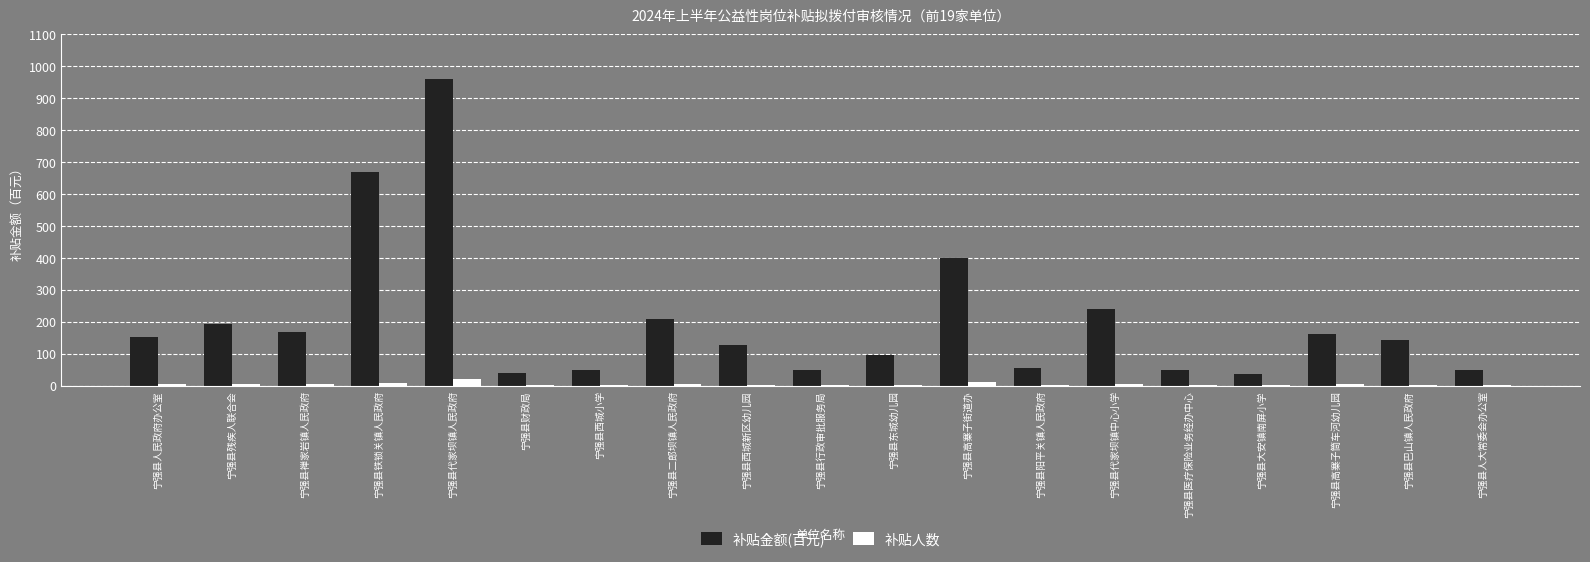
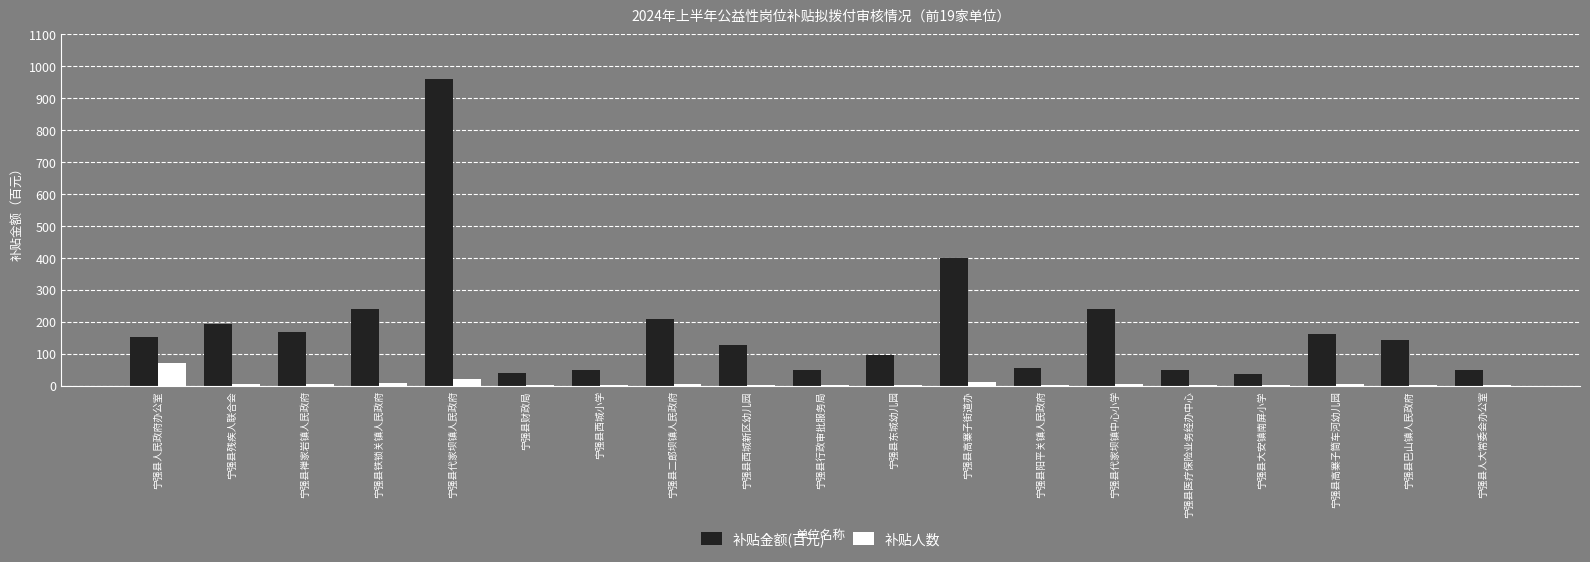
  {
    "补贴金额(百元)": {
      "宁强县人民政府办公室": 150,
      "宁强县残疾人联合会": 190,
      "宁强县禅家岩镇人民政府": 170,
-     "宁强县铁锁关镇人民政府": 670,
+     "宁强县铁锁关镇人民政府": 240,
      "宁强县代家坝镇人民政府": 960,
      "宁强县财政局": 40,
      "宁强县西城小学": 50,
      "宁强县二郎坝镇人民政府": 210,
      "宁强县西城新区幼儿园": 130,
      "宁强县行政审批服务局": 50,
      "宁强县东城幼儿园": 100,
      "宁强县高寨子街道办": 400,
      "宁强县阳平关镇人民政府": 60,
      "宁强县代家坝镇中心小学": 240,
      "宁强县医疗保险业务经办中心": 50,
      "宁强县大安镇南屏小学": 40,
      "宁强县高寨子筒车河幼儿园": 160,
      "宁强县巴山镇人民政府": 140,
      "宁强县人大常委会办公室": 50
    },
    "补贴人数": {
-     "宁强县人民政府办公室": 0,
+     "宁强县人民政府办公室": 70,
      "宁强县代家坝镇人民政府": 20,
      "宁强县高寨子街道办": 10
    }
  }
